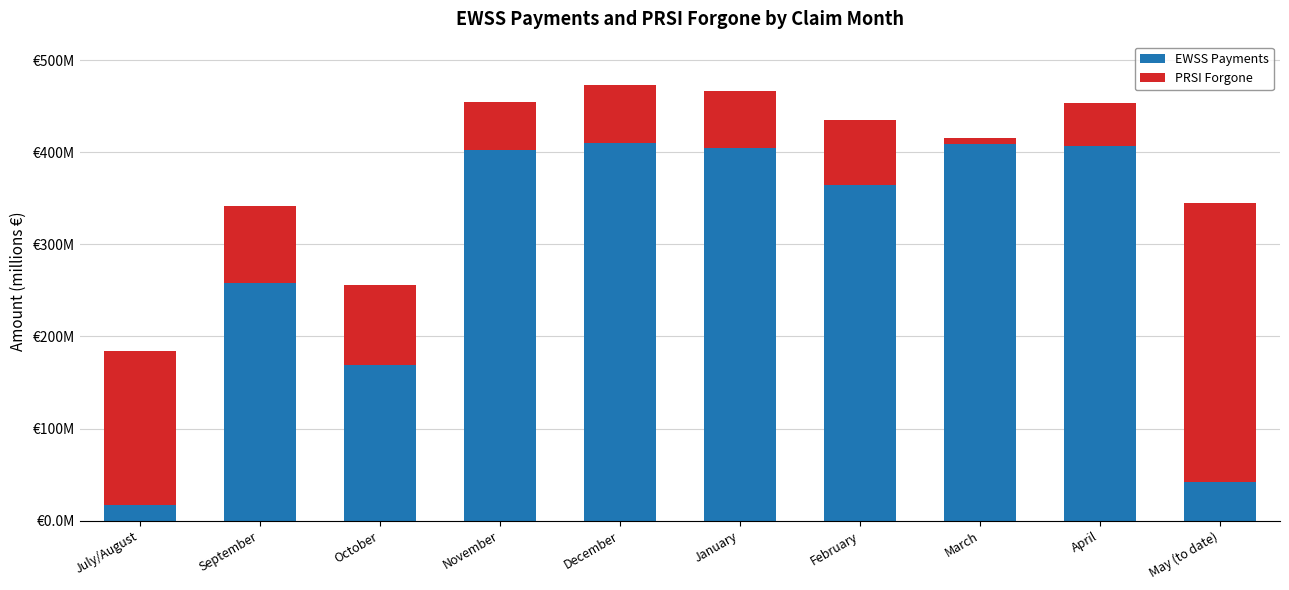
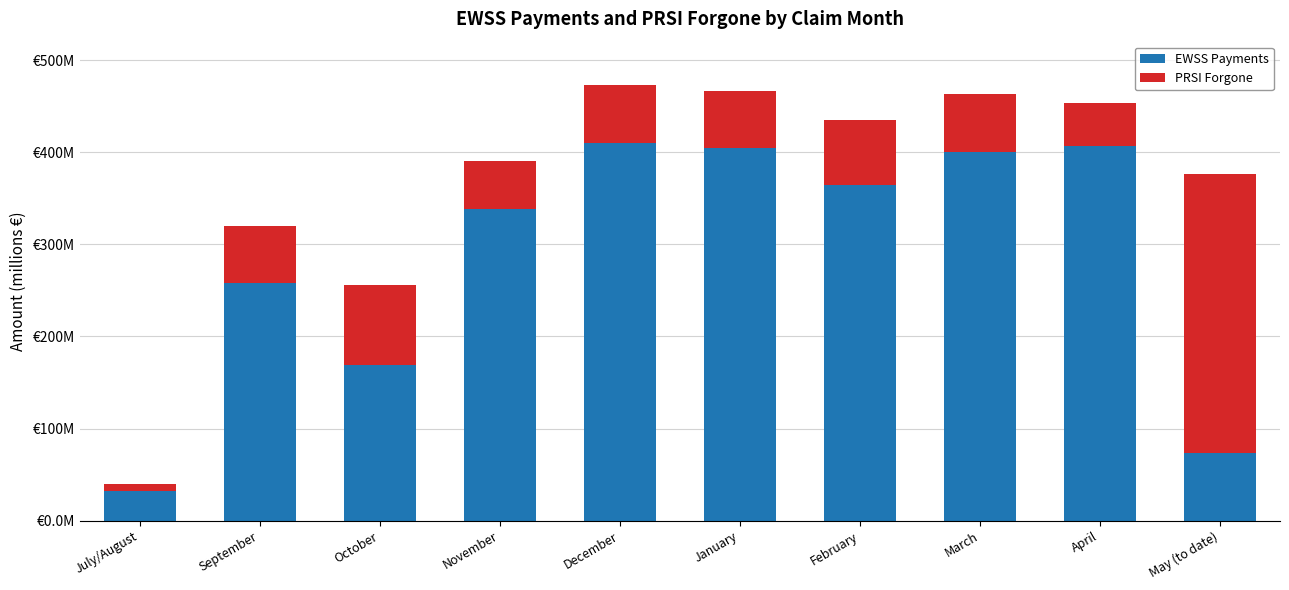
  {
    "EWSS Payments": {
-     "July/August": "€20000000",
+     "July/August": "€30000000",
      "September": "€260000000",
      "October": "€170000000",
-     "November": "€400000000",
+     "November": "€340000000",
      "December": "€410000000",
      "January": "€400000000",
      "February": "€360000000",
-     "March": "€410000000",
+     "March": "€400000000",
      "April": "€410000000",
-     "May (to date)": "€40000000"
+     "May (to date)": "€70000000"
    },
    "PRSI Forgone": {
-     "July/August": "€170000000",
-     "September": "€80000000",
+     "July/August": "€10000000",
+     "September": "€60000000",
      "October": "€90000000",
      "November": "€50000000",
      "December": "€60000000",
      "January": "€60000000",
      "February": "€70000000",
-     "March": "€10000000",
+     "March": "€60000000",
      "April": "€50000000",
      "May (to date)": "€300000000"
    }
  }
